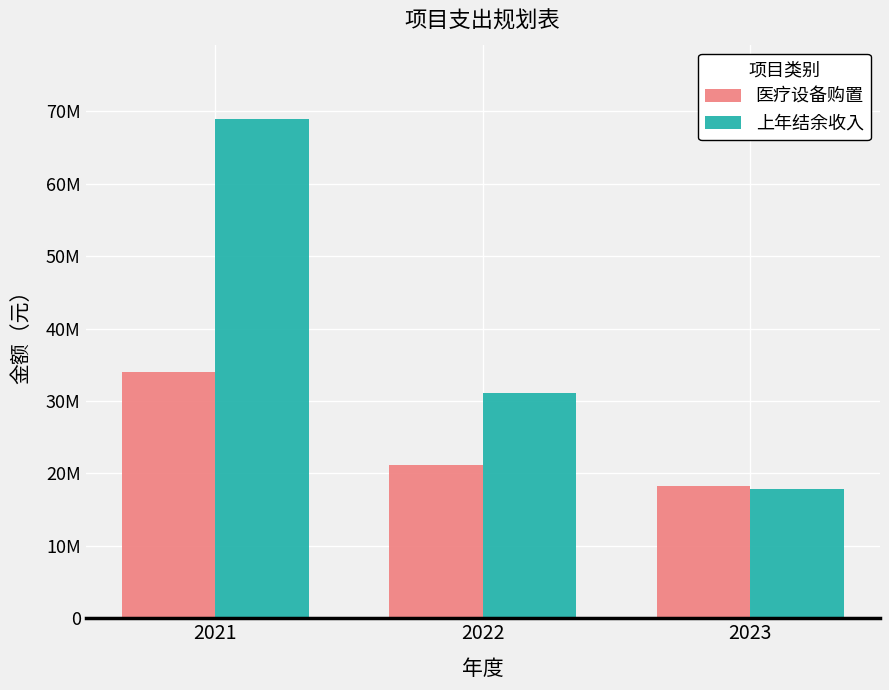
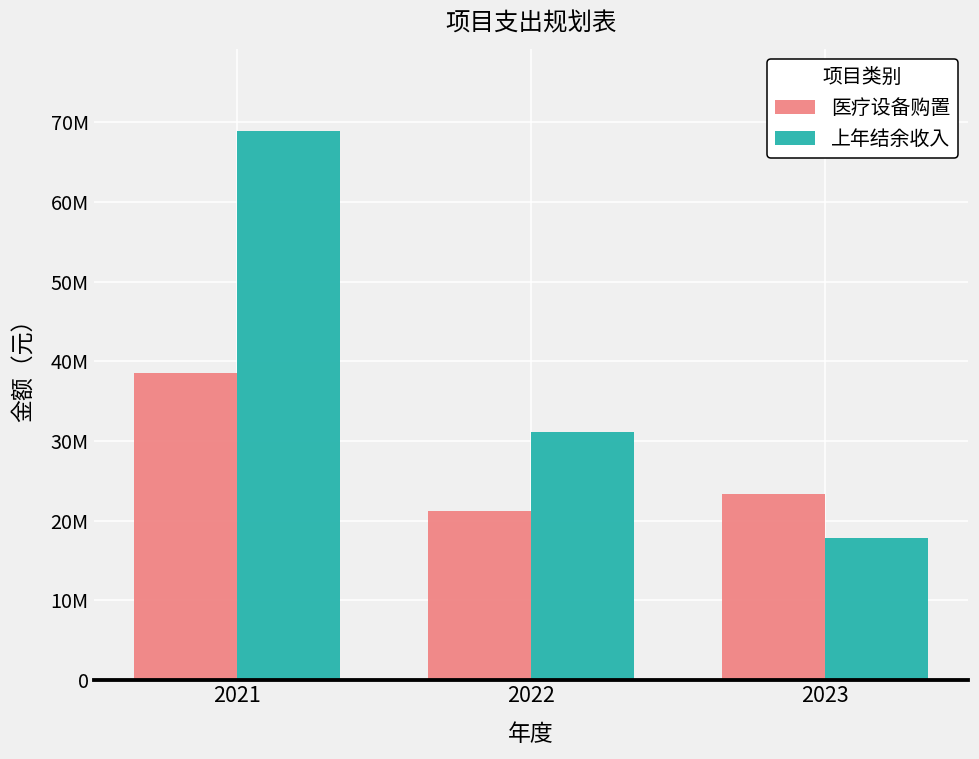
  {
    "医疗设备购置": {
-     "2021": 34000000,
+     "2021": 39000000,
      "2022": 21000000,
-     "2023": 18000000
+     "2023": 23000000
    },
    "上年结余收入": {
      "2021": 69000000,
      "2022": 31000000,
      "2023": 18000000
    }
  }
